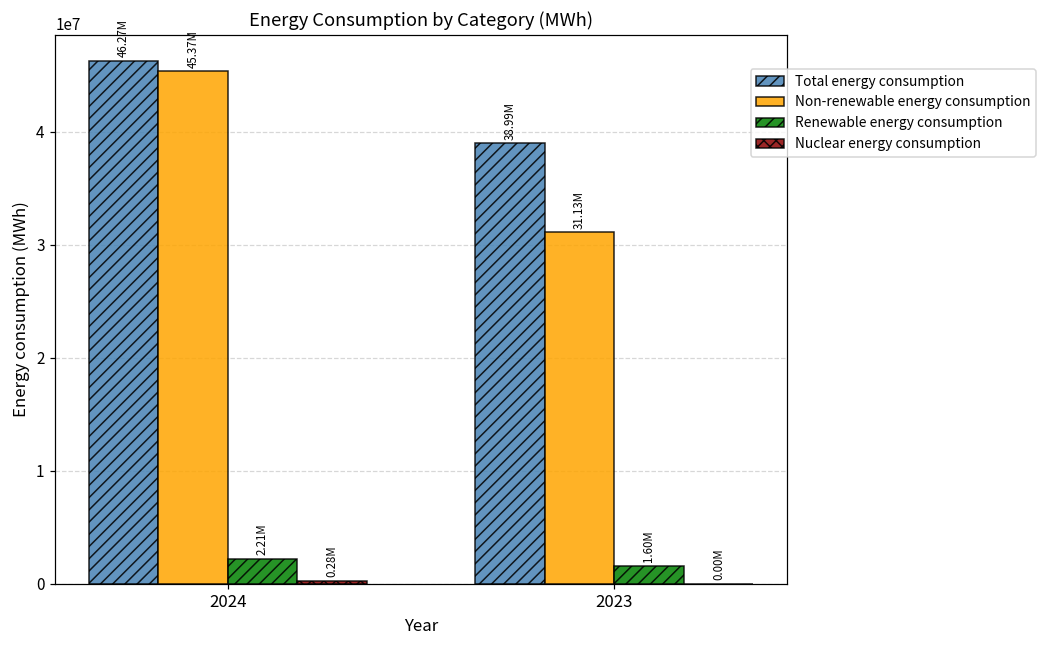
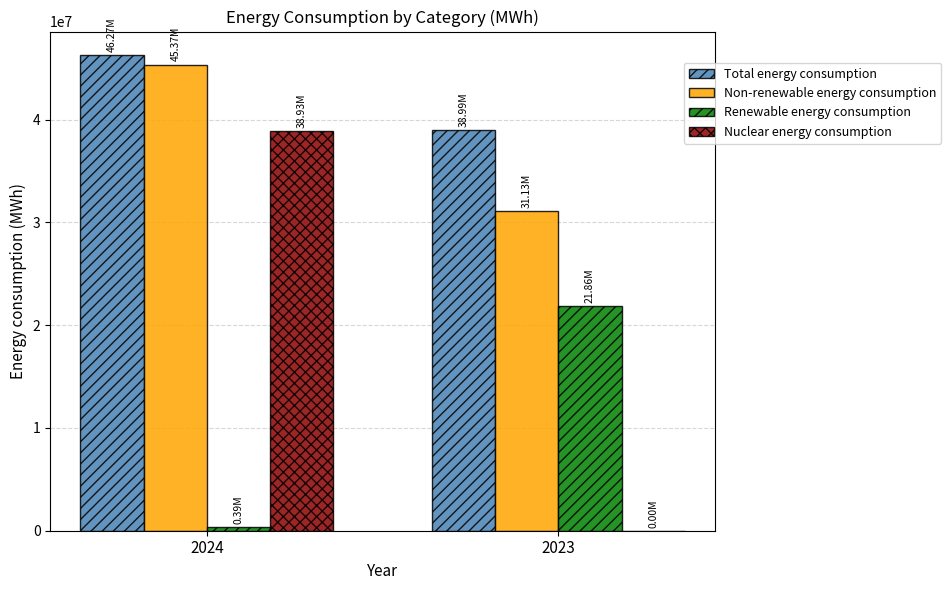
  {
    "Total energy consumption": {
      "2024": "46.27M",
      "2023": "38.99M"
    },
    "Non-renewable energy consumption": {
      "2024": "45.37M",
      "2023": "31.13M"
    },
    "Renewable energy consumption": {
-     "2024": "2.21M",
-     "2023": "1.60M"
+     "2024": "0.39M",
+     "2023": "21.86M"
    },
    "Nuclear energy consumption": {
-     "2024": "0.28M",
+     "2024": "38.93M",
      "2023": "0.00M"
    }
  }
